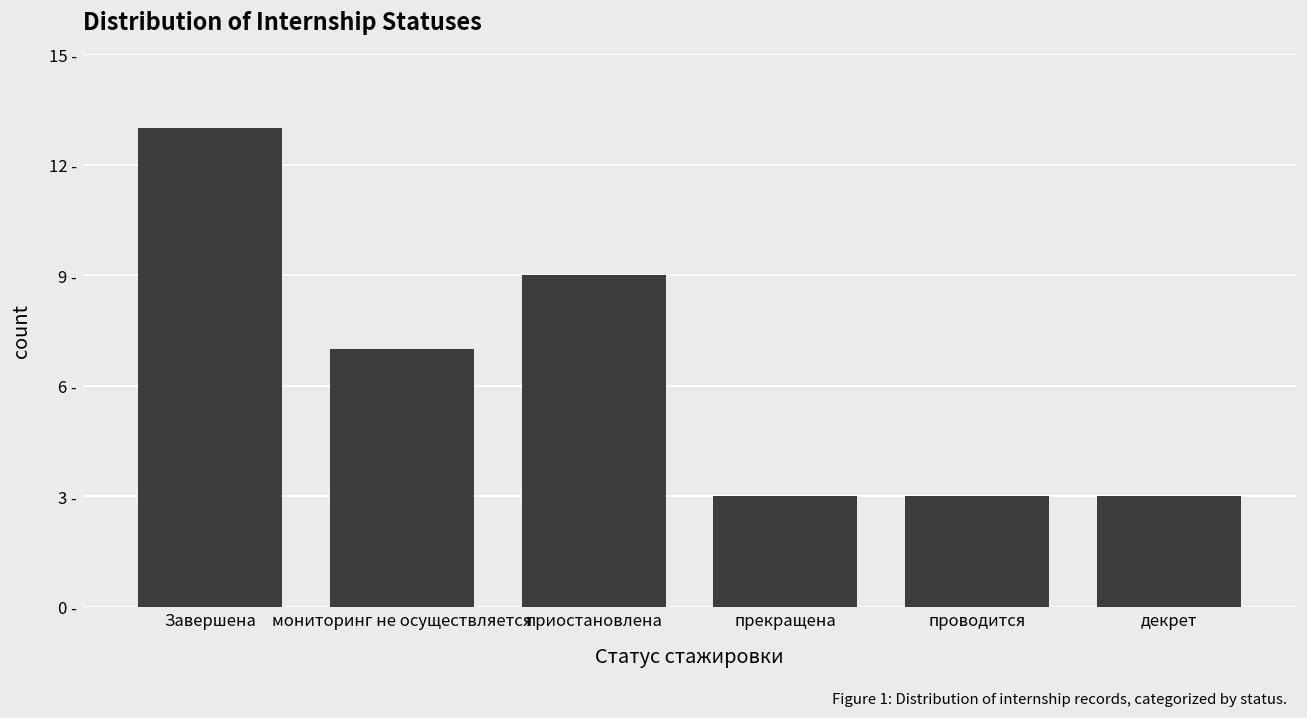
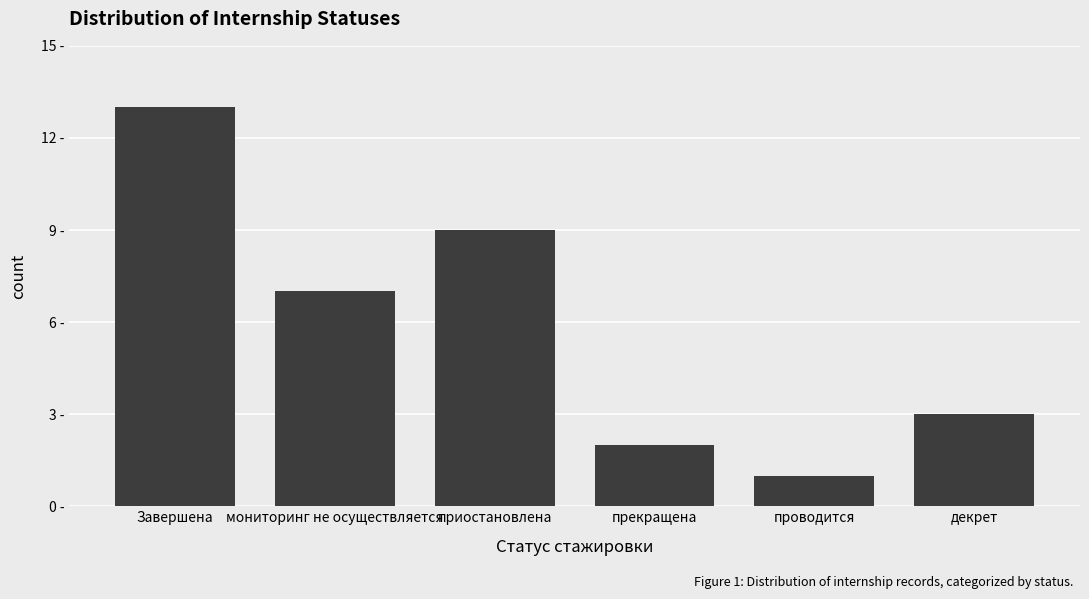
  {
    "Завершена": "13 -",
    "мониторинг не осуществляется": "7 -",
    "приостановлена": "9 -",
-   "прекращена": "3 -",
-   "проводится": "3 -",
+   "прекращена": "2 -",
+   "проводится": "1 -",
    "декрет": "3 -"
  }
